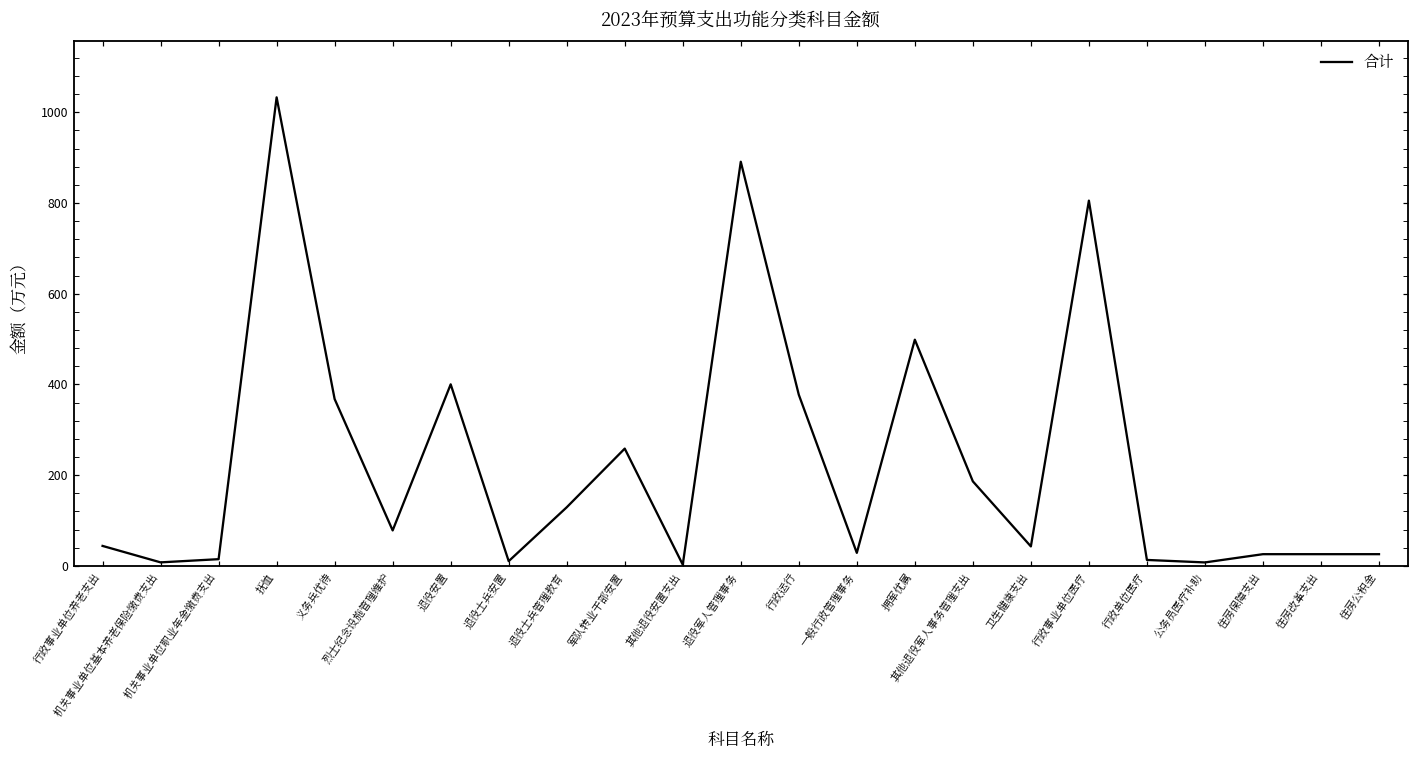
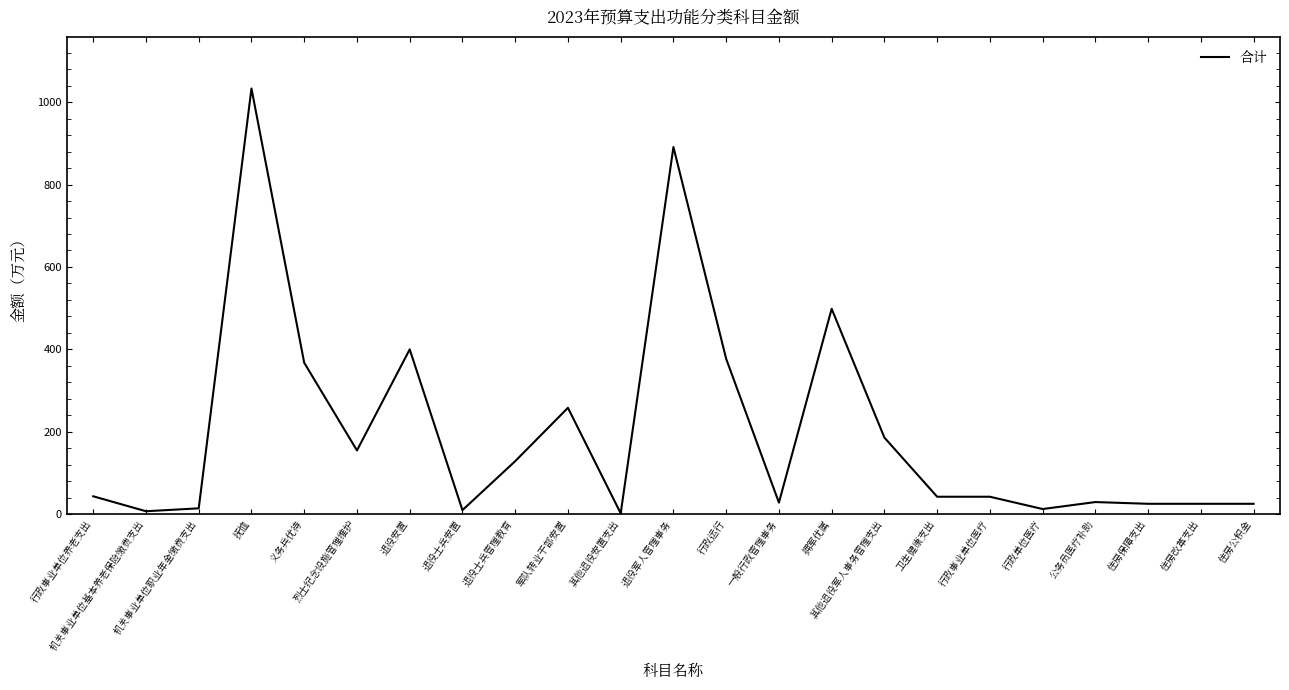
  {
    "行政事业单位养老支出": 40,
    "机关事业单位基本养老保险缴费支出": 10,
    "机关事业单位职业年金缴费支出": 10,
    "抚恤": 1030,
    "义务兵优待": 370,
-   "烈士纪念设施管理维护": 80,
+   "烈士纪念设施管理维护": 160,
    "退役安置": 400,
    "退役士兵安置": 10,
    "退役士兵管理教育": 130,
    "军队转业干部安置": 260,
    "其他退役安置支出": 0,
    "退役军人管理事务": 890,
    "行政运行": 380,
    "一般行政管理事务": 30,
    "拥军优属": 500,
    "其他退役军人事务管理支出": 190,
    "卫生健康支出": 40,
-   "行政事业单位医疗": 810,
+   "行政事业单位医疗": 40,
    "行政单位医疗": 10,
-   "公务员医疗补助": 10,
+   "公务员医疗补助": 30,
    "住房保障支出": 30,
    "住房改革支出": 30,
    "住房公积金": 30
  }
